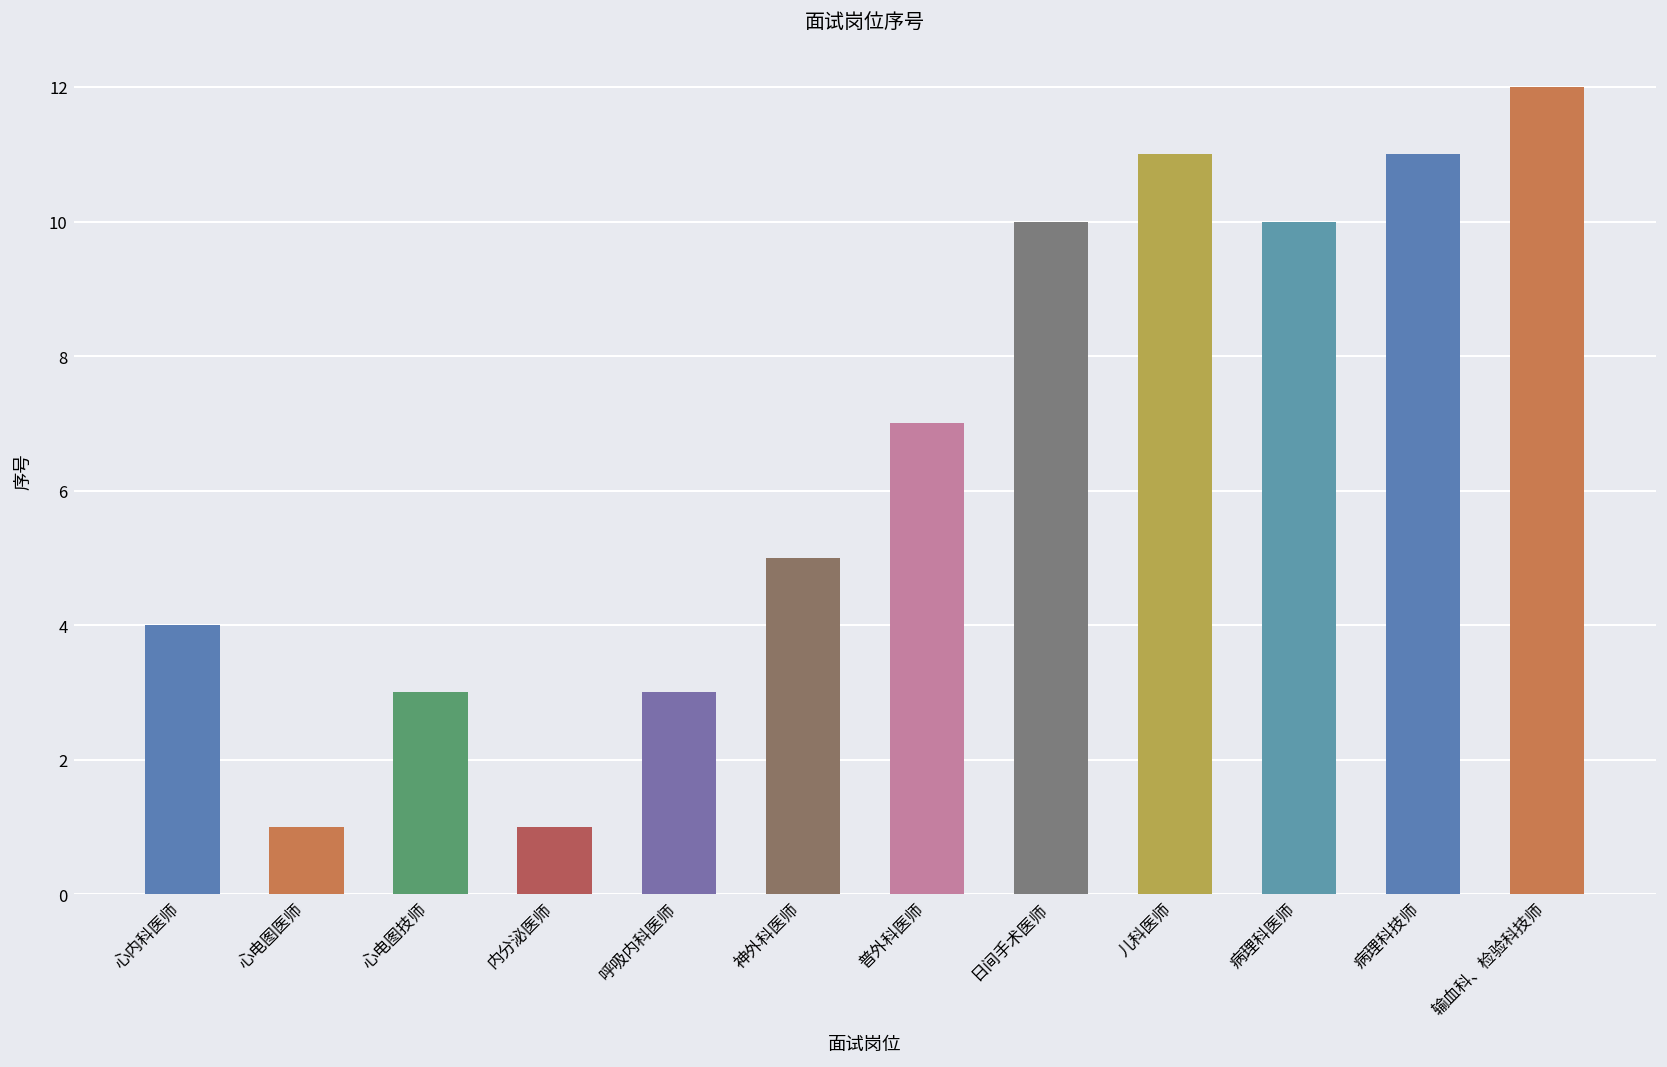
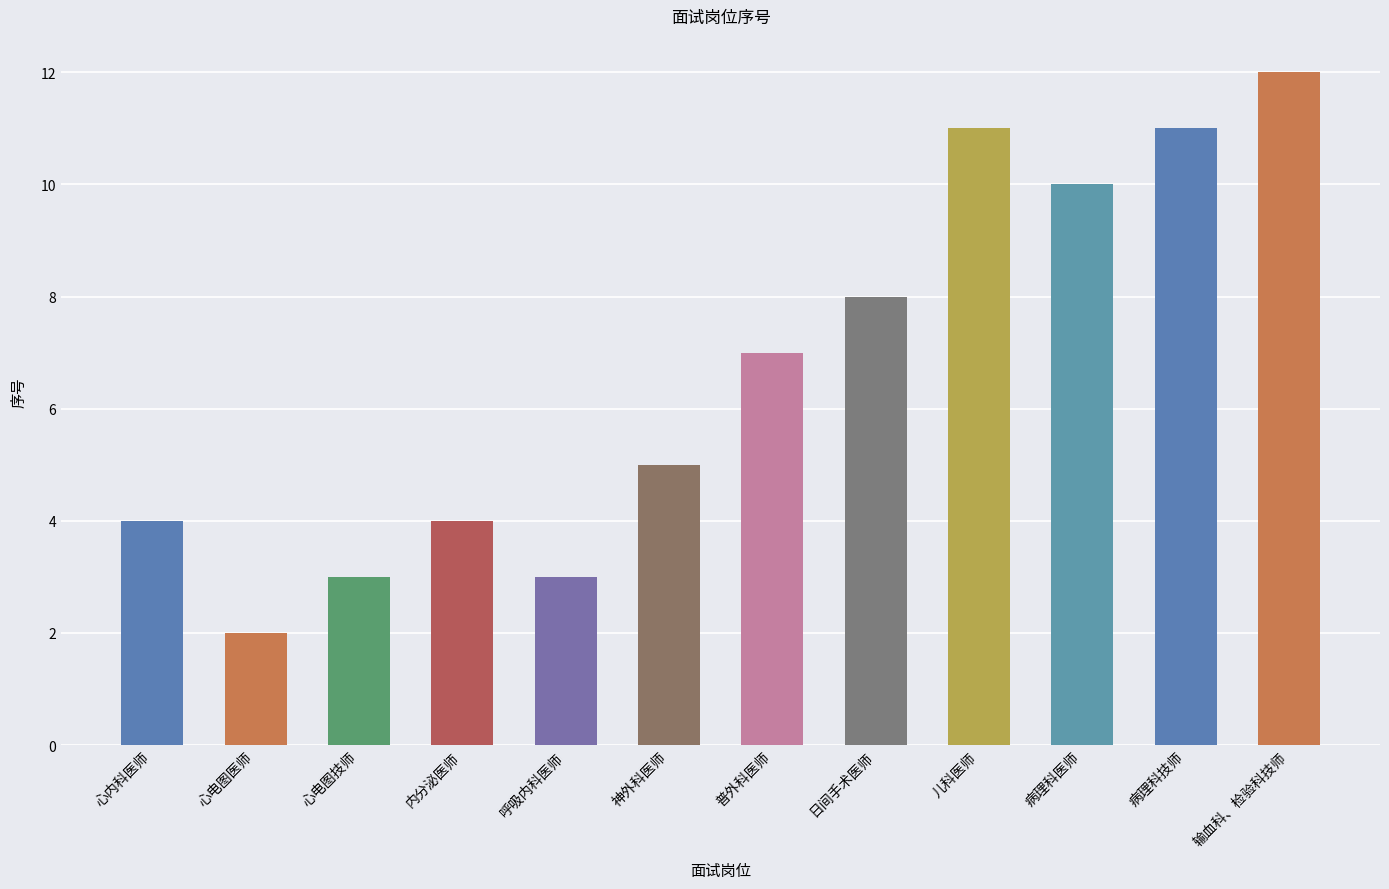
  {
    "心内科医师": 4,
-   "心电图医师": 1,
+   "心电图医师": 2,
    "心电图技师": 3,
-   "内分泌医师": 1,
+   "内分泌医师": 4,
    "呼吸内科医师": 3,
    "神外科医师": 5,
    "普外科医师": 7,
-   "日间手术医师": 10,
+   "日间手术医师": 8,
    "儿科医师": 11,
    "病理科医师": 10,
    "病理科技师": 11,
    "输血科、检验科技师": 12
  }
